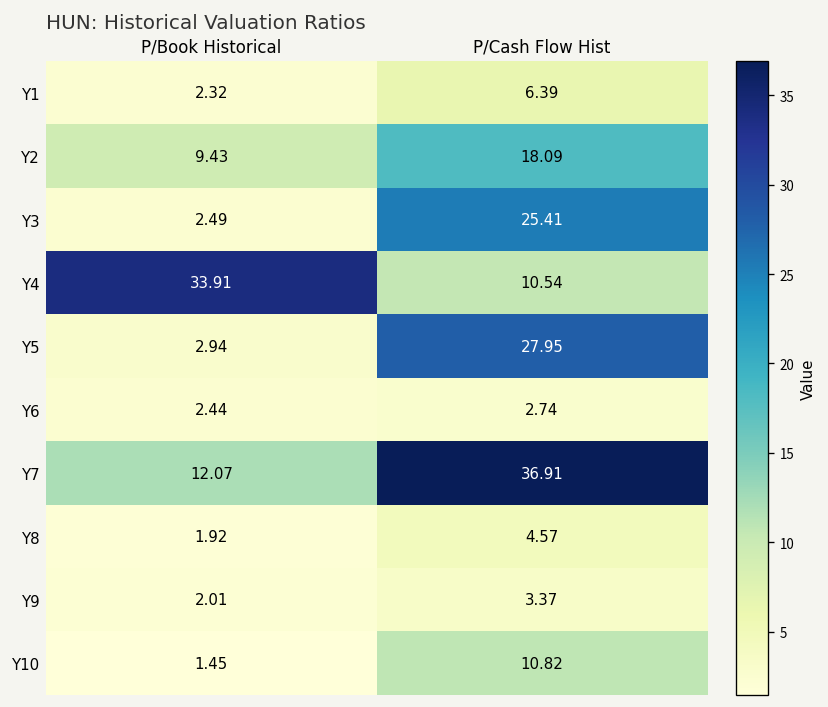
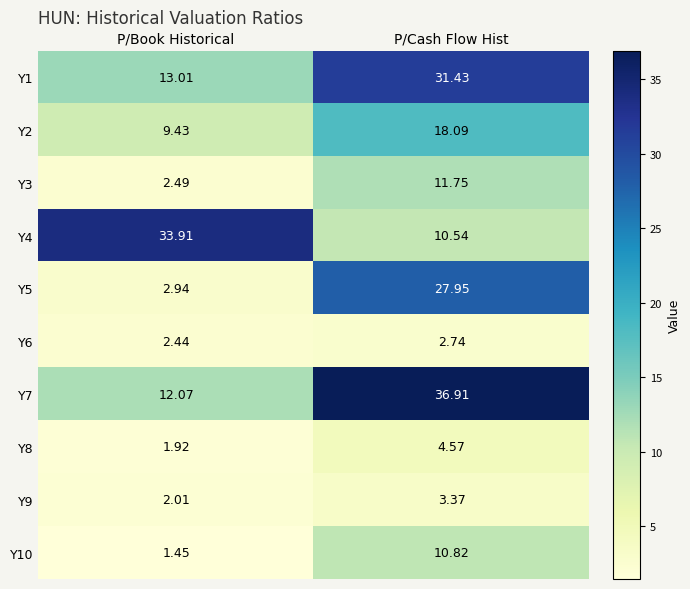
  {
    "Y1": {
-     "P/Book Historical": 2.32,
-     "P/Cash Flow Hist": 6.39
+     "P/Book Historical": 13.01,
+     "P/Cash Flow Hist": 31.43
    },
    "Y2": {
      "P/Book Historical": 9.43,
      "P/Cash Flow Hist": 18.09
    },
    "Y3": {
      "P/Book Historical": 2.49,
-     "P/Cash Flow Hist": 25.41
+     "P/Cash Flow Hist": 11.75
    },
    "Y4": {
      "P/Book Historical": 33.91,
      "P/Cash Flow Hist": 10.54
    },
    "Y5": {
      "P/Book Historical": 2.94,
      "P/Cash Flow Hist": 27.95
    },
    "Y6": {
      "P/Book Historical": 2.44,
      "P/Cash Flow Hist": 2.74
    },
    "Y7": {
      "P/Book Historical": 12.07,
      "P/Cash Flow Hist": 36.91
    },
    "Y8": {
      "P/Book Historical": 1.92,
      "P/Cash Flow Hist": 4.57
    },
    "Y9": {
      "P/Book Historical": 2.01,
      "P/Cash Flow Hist": 3.37
    },
    "Y10": {
      "P/Book Historical": 1.45,
      "P/Cash Flow Hist": 10.82
    }
  }
